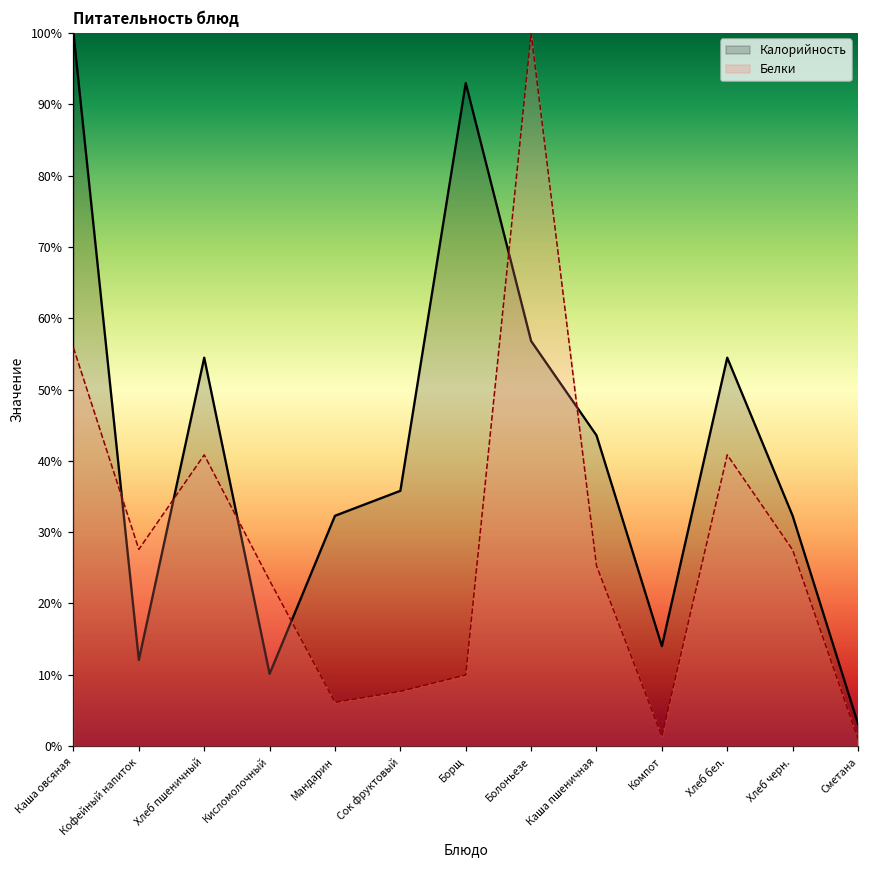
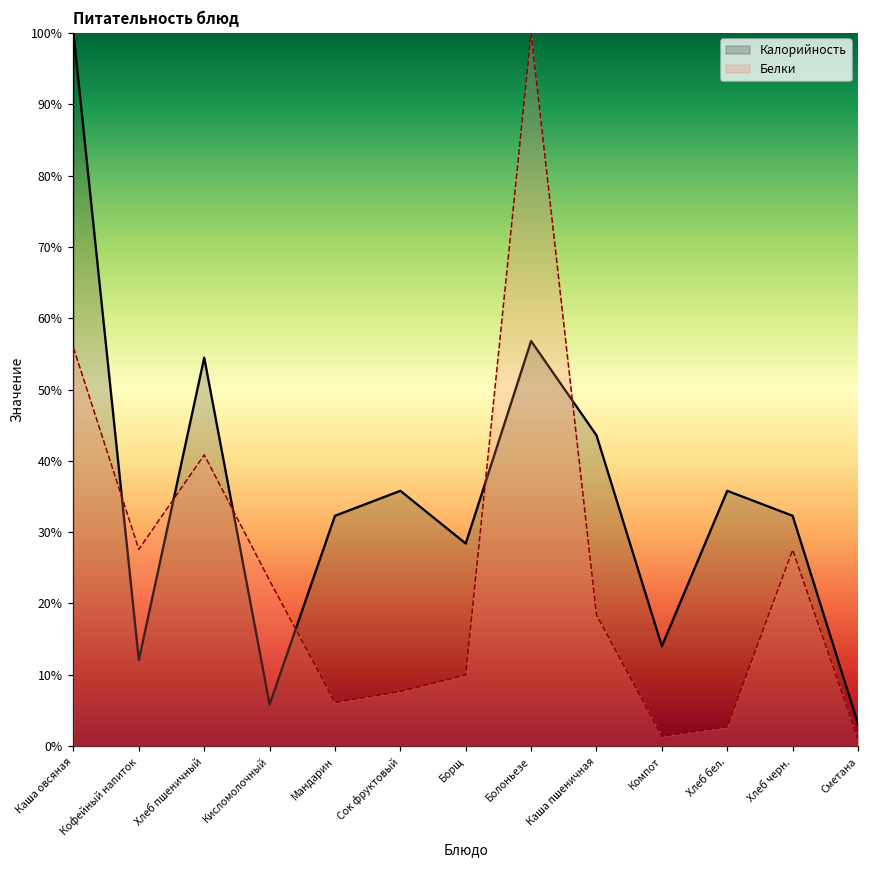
  {
    "Калорийность": {
      "Каша овсяная": "100%",
      "Кофейный напиток": "12%",
      "Хлеб пшеничный": "54%",
-     "Кисломолочный": "10%",
+     "Кисломолочный": "6%",
      "Мандарин": "32%",
      "Сок фруктовый": "36%",
-     "Борщ": "93%",
+     "Борщ": "28%",
      "Болоньезе": "57%",
      "Каша пшеничная": "44%",
      "Компот": "14%",
-     "Хлеб бел.": "54%",
+     "Хлеб бел.": "36%",
      "Хлеб черн.": "32%",
      "Сметана": "3%"
    },
    "Белки": {
      "Каша овсяная": "56%",
      "Кофейный напиток": "28%",
      "Хлеб пшеничный": "41%",
      "Кисломолочный": "23%",
      "Мандарин": "6%",
      "Сок фруктовый": "8%",
      "Борщ": "10%",
      "Болоньезе": "100%",
-     "Каша пшеничная": "25%",
+     "Каша пшеничная": "18%",
      "Компот": "1%",
-     "Хлеб бел.": "41%",
+     "Хлеб бел.": "3%",
      "Хлеб черн.": "28%",
      "Сметана": "1%"
    }
  }
